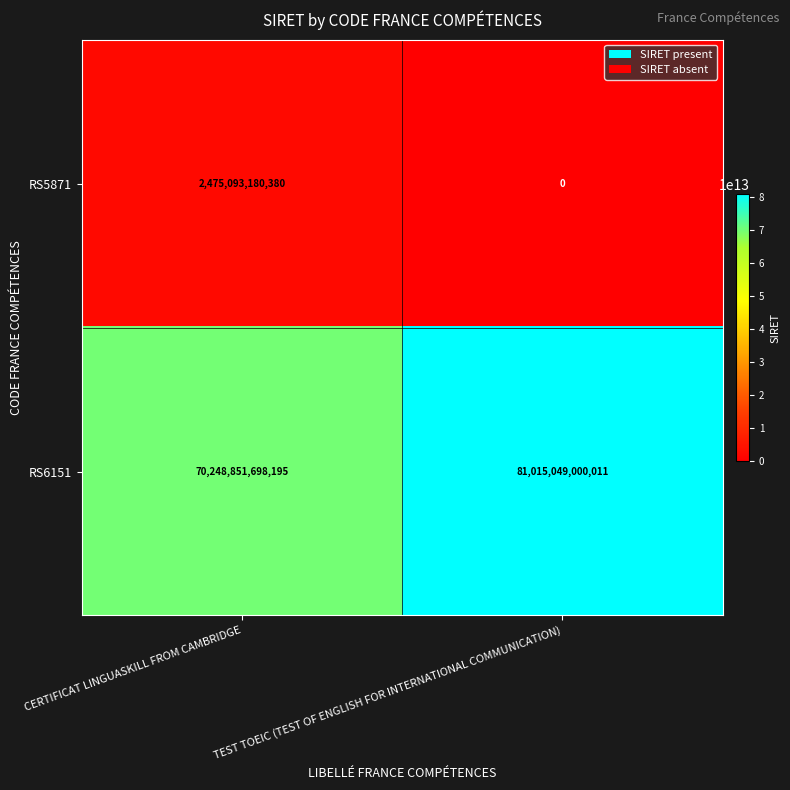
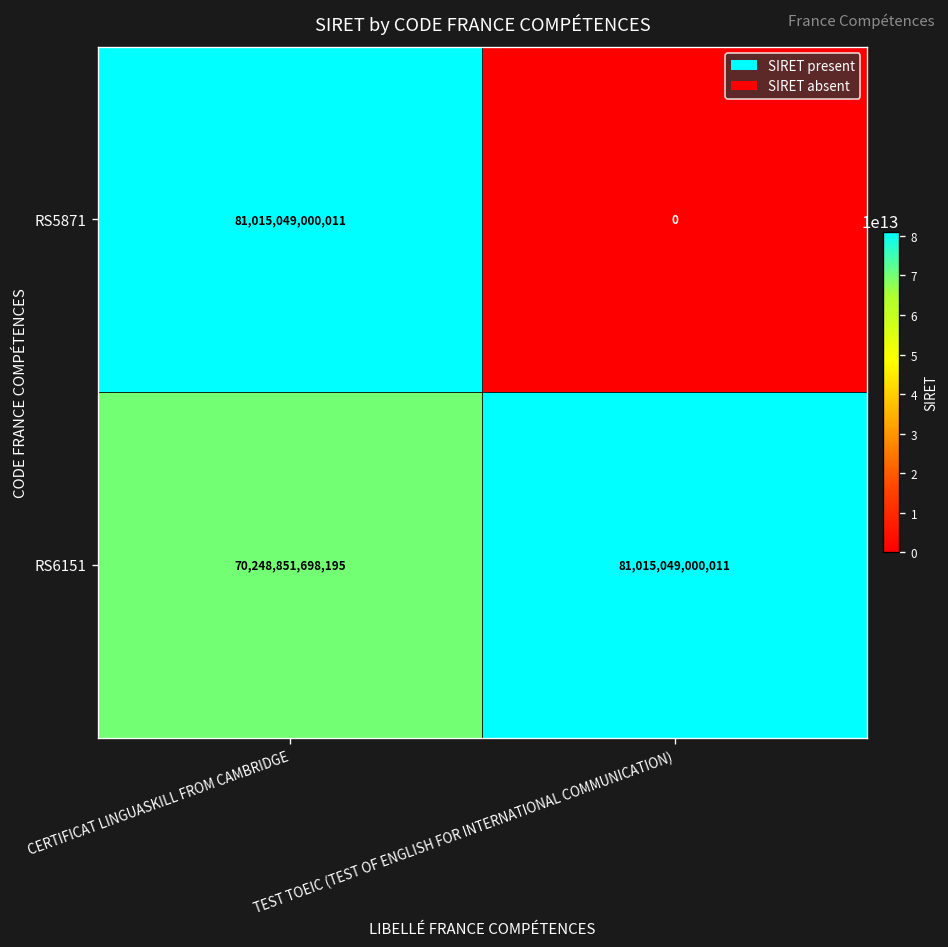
  {
    "RS5871": {
-     "CERTIFICAT LINGUASKILL FROM CAMBRIDGE": "2,475,093,180,380",
+     "CERTIFICAT LINGUASKILL FROM CAMBRIDGE": "81,015,049,000,011",
      "TEST TOEIC (TEST OF ENGLISH FOR INTERNATIONAL COMMUNICATION)": "0"
    },
    "RS6151": {
      "CERTIFICAT LINGUASKILL FROM CAMBRIDGE": "70,248,851,698,195",
      "TEST TOEIC (TEST OF ENGLISH FOR INTERNATIONAL COMMUNICATION)": "81,015,049,000,011"
    }
  }
